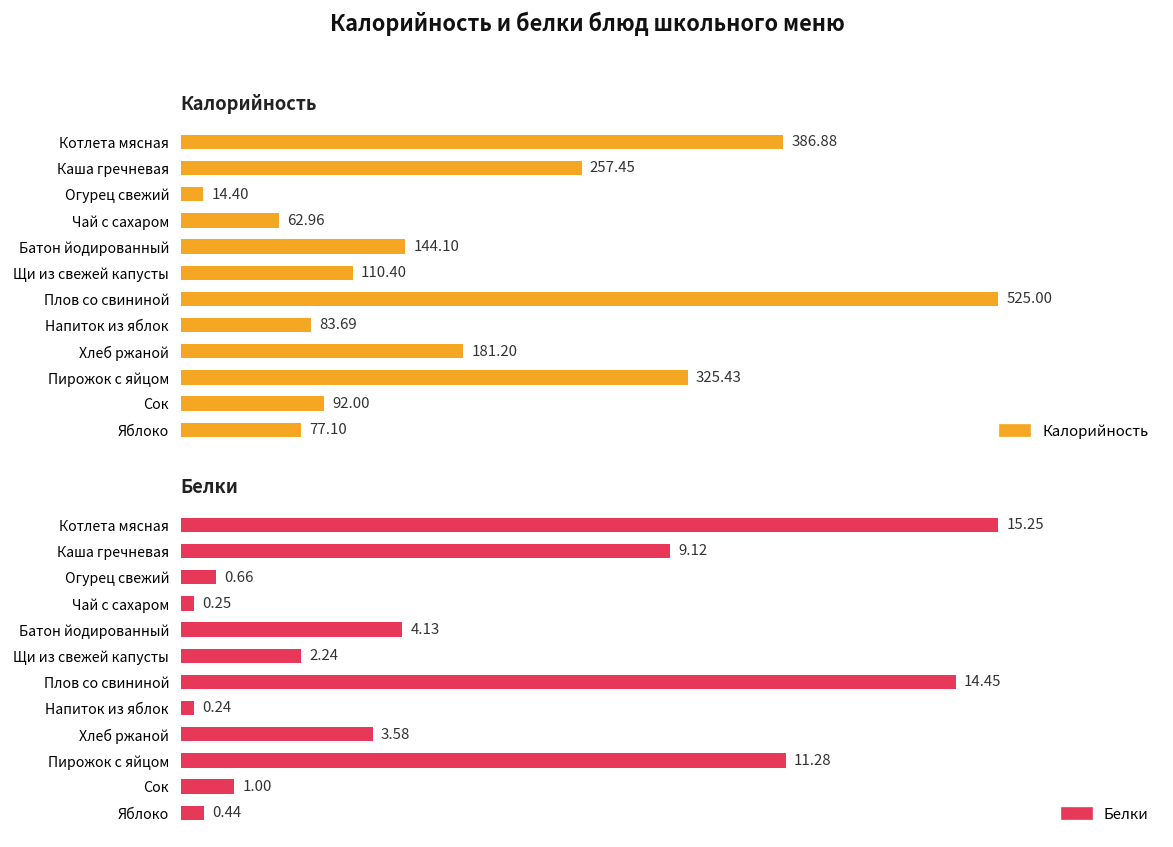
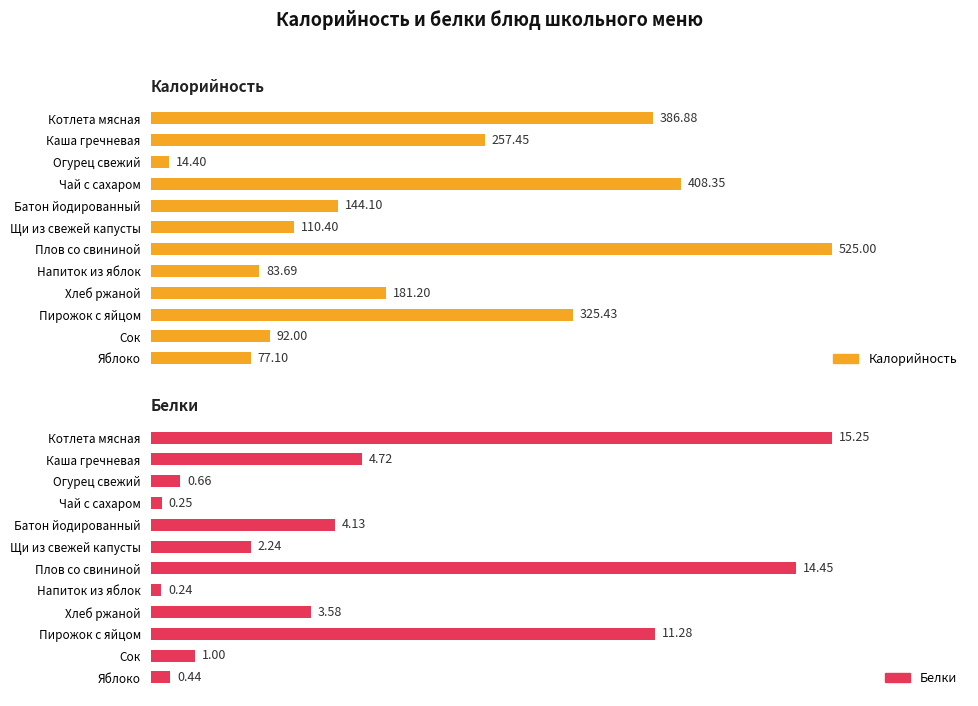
  {
    "Калорийность": {
      "Котлета мясная": 386.88,
      "Каша гречневая": 257.45,
      "Огурец свежий": 14.40,
-     "Чай с сахаром": 62.96,
+     "Чай с сахаром": 408.35,
      "Батон йодированный": 144.10,
      "Щи из свежей капусты": 110.40,
      "Плов со свининой": 525.00,
      "Напиток из яблок": 83.69,
      "Хлеб ржаной": 181.20,
      "Пирожок с яйцом": 325.43,
      "Сок": 92.00,
      "Яблоко": 77.10
    },
    "Белки": {
      "Котлета мясная": 15.25,
-     "Каша гречневая": 9.12,
+     "Каша гречневая": 4.72,
      "Огурец свежий": 0.66,
      "Чай с сахаром": 0.25,
      "Батон йодированный": 4.13,
      "Щи из свежей капусты": 2.24,
      "Плов со свининой": 14.45,
      "Напиток из яблок": 0.24,
      "Хлеб ржаной": 3.58,
      "Пирожок с яйцом": 11.28,
      "Сок": 1.00,
      "Яблоко": 0.44
    }
  }
